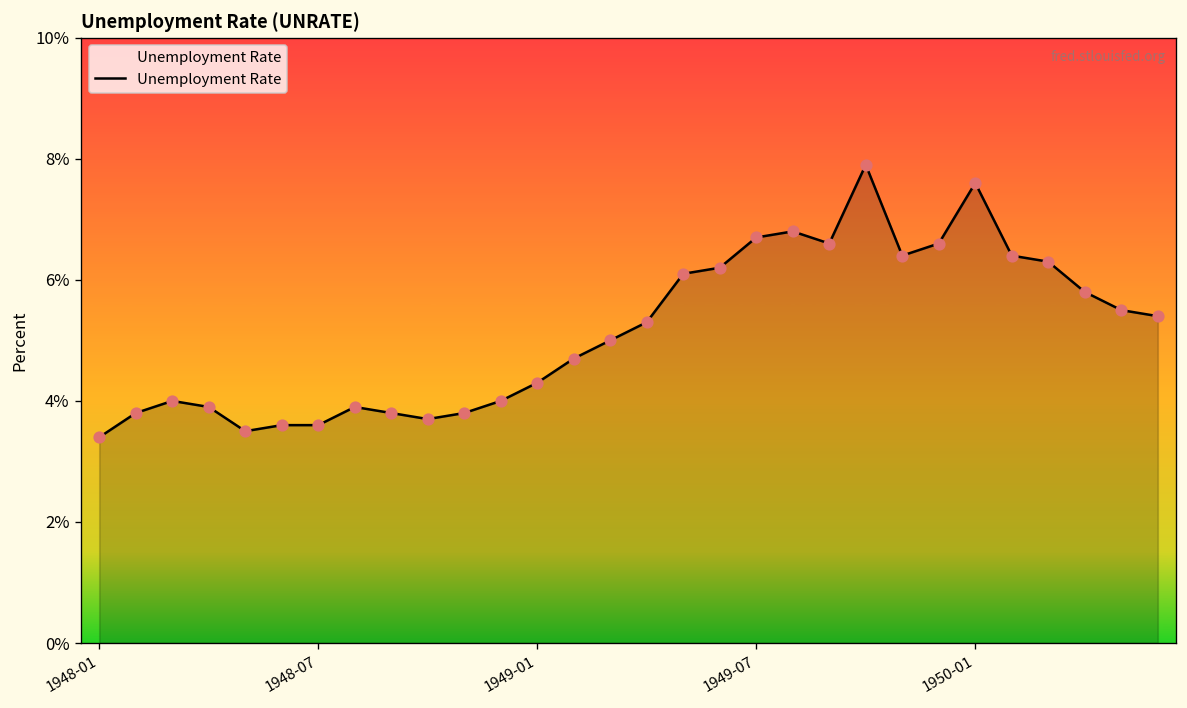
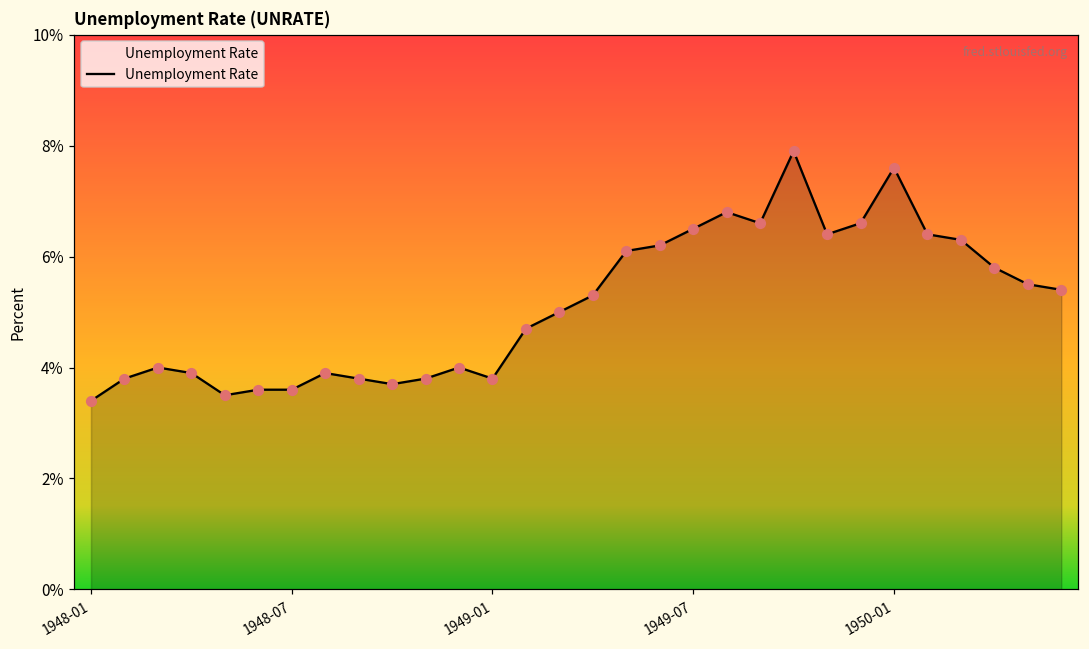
  {
    "1948-01": "3.4%",
    "1948-07": "3.6%",
-   "1949-01": "4.3%",
-   "1949-07": "6.7%",
+   "1949-01": "3.8%",
+   "1949-07": "6.5%",
    "1950-01": "7.6%"
  }
